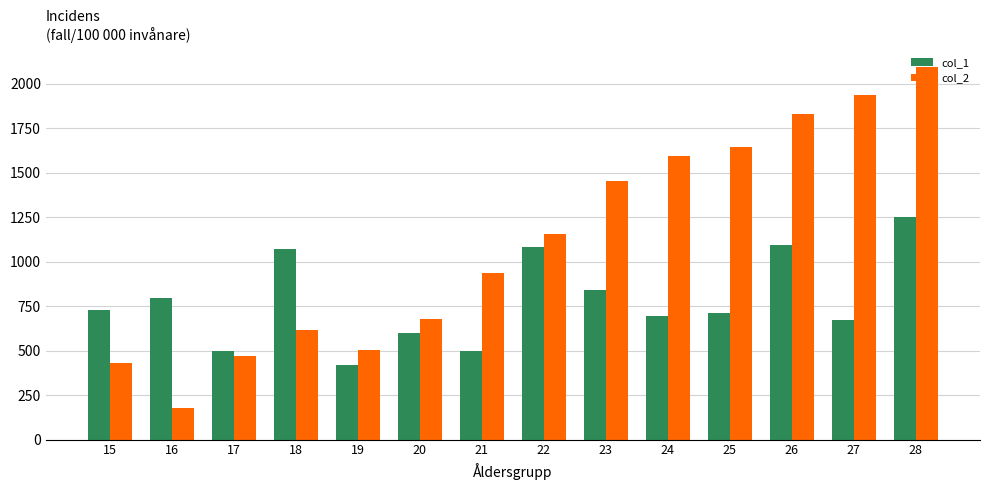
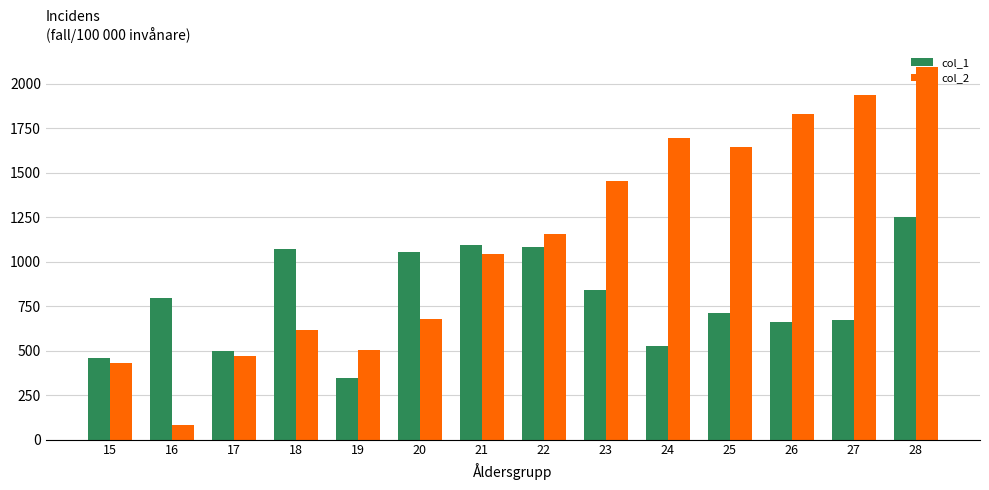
  {
    "col_1": {
-     "15": 730,
+     "15": 460,
      "16": 790,
      "17": 500,
      "18": 1070,
-     "19": 420,
-     "20": 600,
-     "21": 500,
+     "19": 350,
+     "20": 1060,
+     "21": 1100,
      "22": 1080,
      "23": 840,
-     "24": 700,
+     "24": 530,
      "25": 710,
-     "26": 1100,
+     "26": 660,
      "27": 670,
      "28": 1250
    },
    "col_2": {
      "15": 430,
-     "16": 180,
+     "16": 80,
      "17": 470,
      "18": 620,
      "19": 500,
      "20": 680,
-     "21": 940,
+     "21": 1040,
      "22": 1160,
      "23": 1460,
-     "24": 1600,
+     "24": 1700,
      "25": 1640,
      "26": 1830,
      "27": 1940,
      "28": 2100
    }
  }
